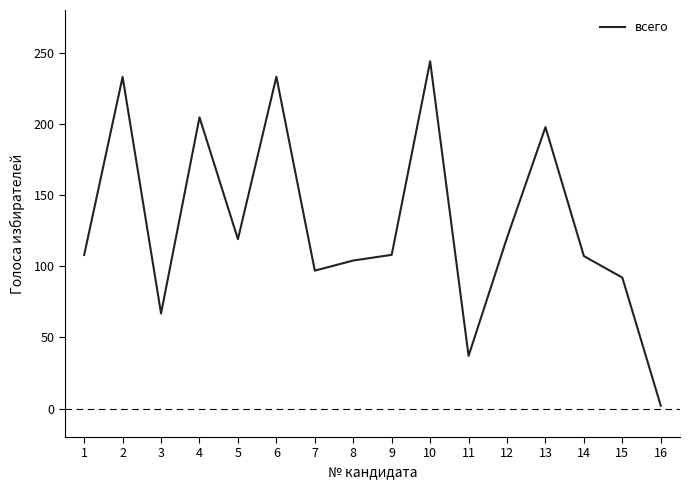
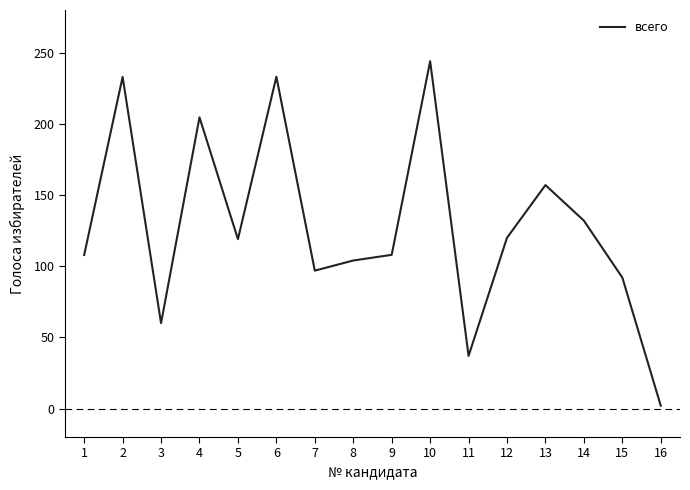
  {
    "1": 108,
    "2": 233,
-   "3": 67,
+   "3": 60,
    "4": 205,
    "5": 119,
    "6": 233,
    "7": 97,
    "8": 104,
    "9": 108,
    "10": 244,
    "11": 37,
    "12": 120,
-   "13": 198,
-   "14": 107,
+   "13": 157,
+   "14": 132,
    "15": 92,
    "16": 2
  }
